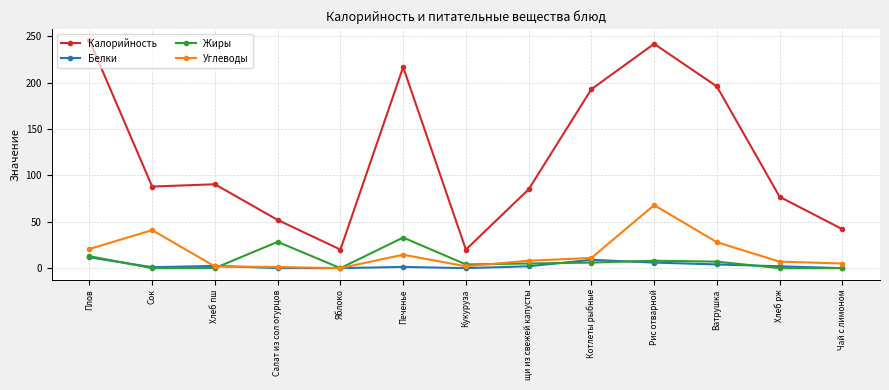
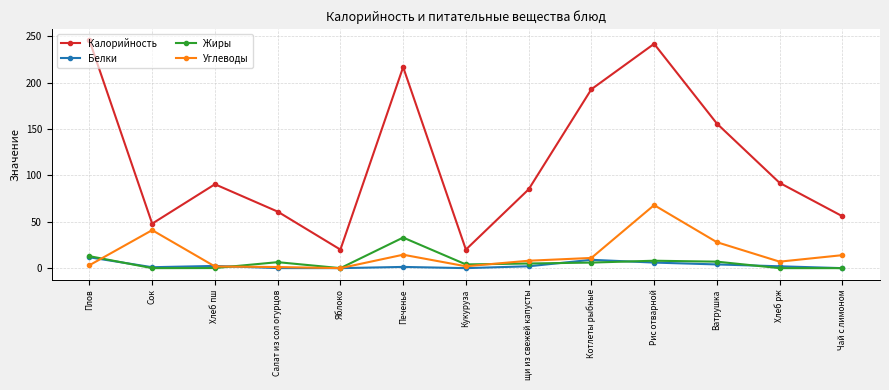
  {
    "Калорийность": {
-     "Сок": 90,
+     "Сок": 50,
      "Хлеб пш": 90,
-     "Салат из сол огурцов": 50,
+     "Салат из сол огурцов": 60,
      "Яблоко": 20,
      "Печенье": 220,
      "Кукуруза": 20,
      "щи из свежей капусты": 90,
      "Котлеты рыбные": 190,
      "Рис отварной": 240,
-     "Ватрушка": 200,
-     "Хлеб рж": 80,
-     "Чай с лимоном": 40
+     "Ватрушка": 160,
+     "Хлеб рж": 90,
+     "Чай с лимоном": 60
    },
    "Белки": {
      "Печенье": 0,
      "щи из свежей капусты": 0,
      "Ватрушка": 0
    },
    "Жиры": {
-     "Салат из сол огурцов": 30,
+     "Салат из сол огурцов": 10,
      "Печенье": 30,
      "щи из свежей капусты": 10,
      "Котлеты рыбные": 10,
      "Ватрушка": 10
    },
    "Углеводы": {
-     "Плов": 20,
+     "Плов": 0,
      "Сок": 40,
      "Печенье": 10,
      "щи из свежей капусты": 10,
      "Рис отварной": 70,
      "Ватрушка": 30,
      "Хлеб рж": 10,
-     "Чай с лимоном": 5
+     "Чай с лимоном": 14
    }
  }
